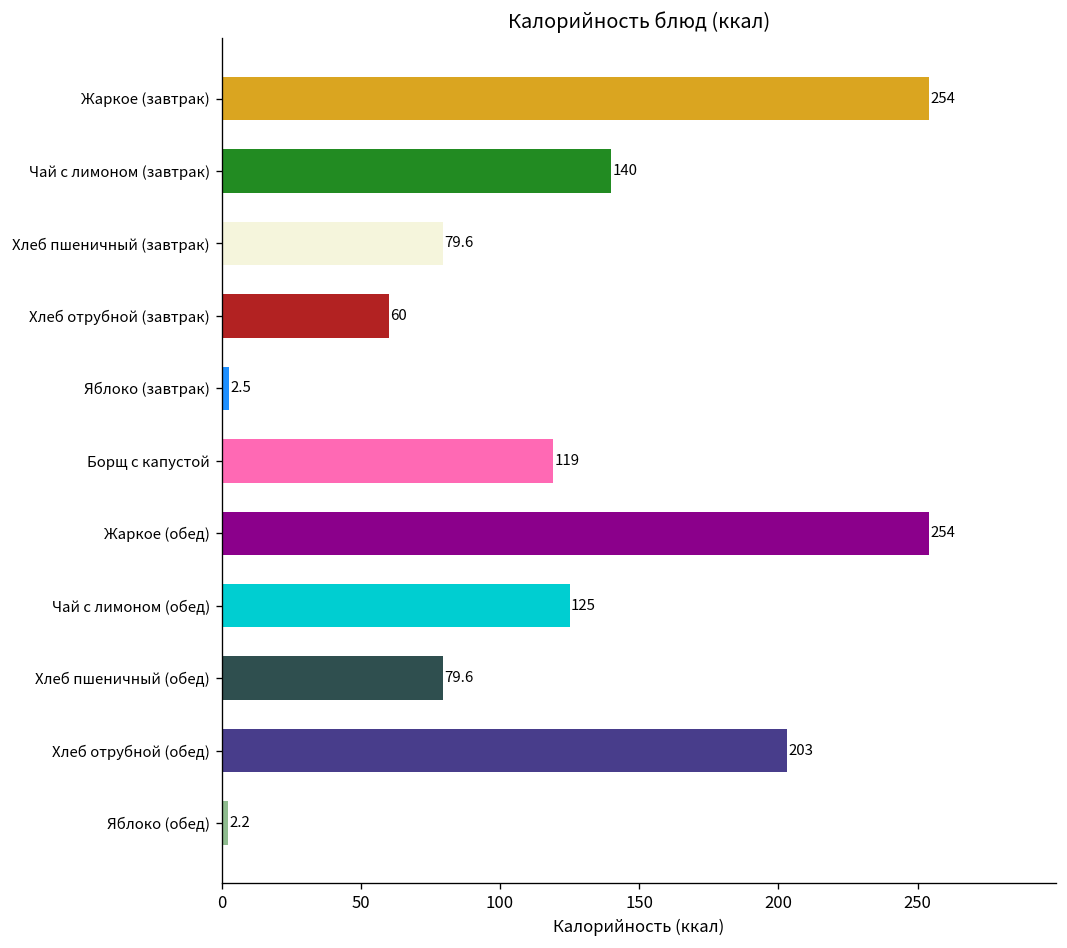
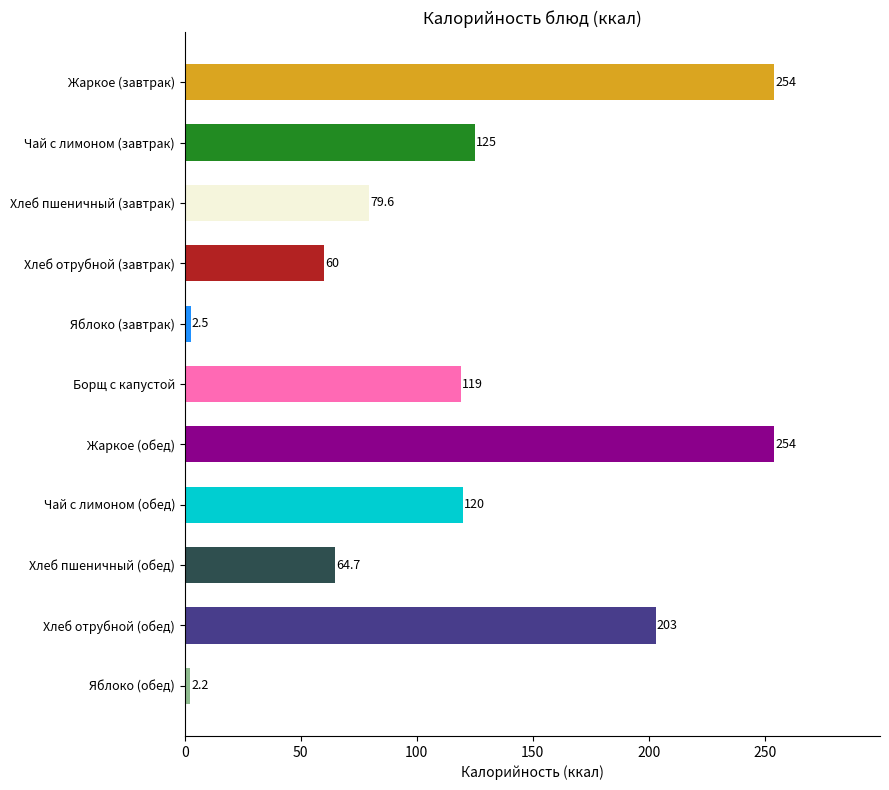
  {
    "Жаркое (завтрак)": 254,
-   "Чай с лимоном (завтрак)": 140,
+   "Чай с лимоном (завтрак)": 125,
    "Хлеб пшеничный (завтрак)": 79.6,
    "Хлеб отрубной (завтрак)": 60,
    "Яблоко (завтрак)": 2.5,
    "Борщ с капустой": 119,
    "Жаркое (обед)": 254,
-   "Чай с лимоном (обед)": 125,
-   "Хлеб пшеничный (обед)": 79.6,
+   "Чай с лимоном (обед)": 120,
+   "Хлеб пшеничный (обед)": 64.7,
    "Хлеб отрубной (обед)": 203,
    "Яблоко (обед)": 2.2
  }
